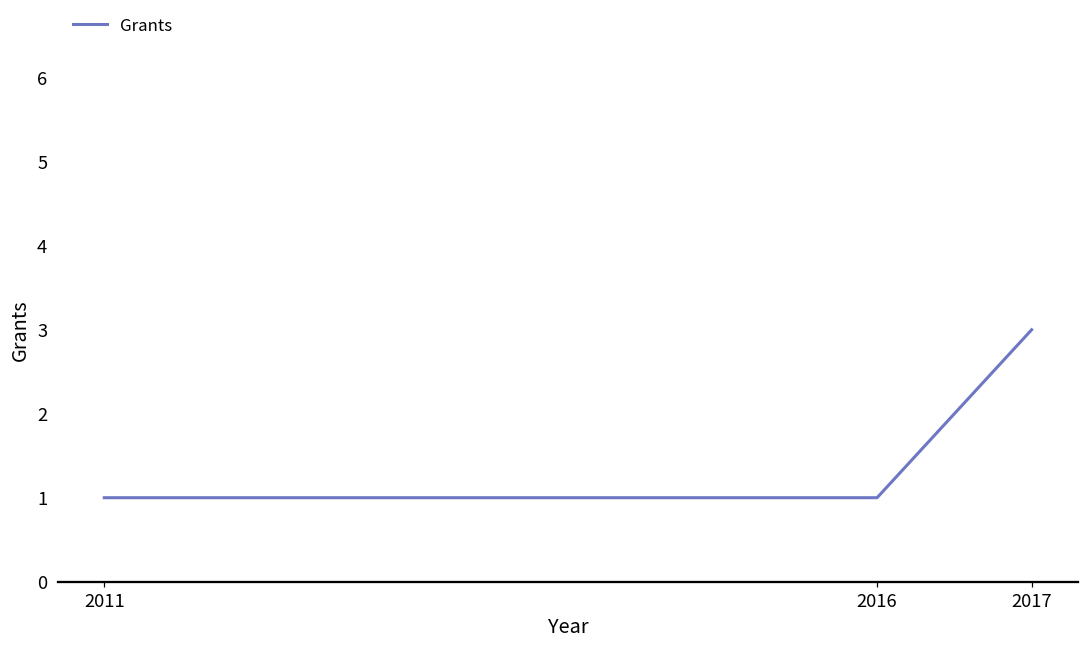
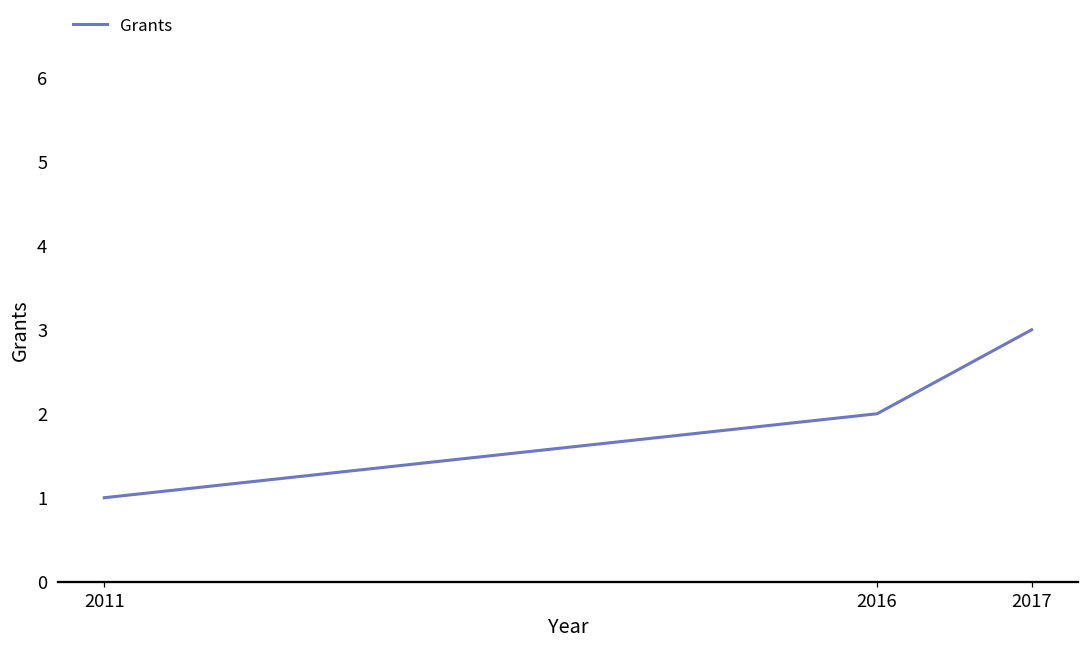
  {
    "2011": 1,
-   "2016": 1,
+   "2016": 2,
    "2017": 3
  }
